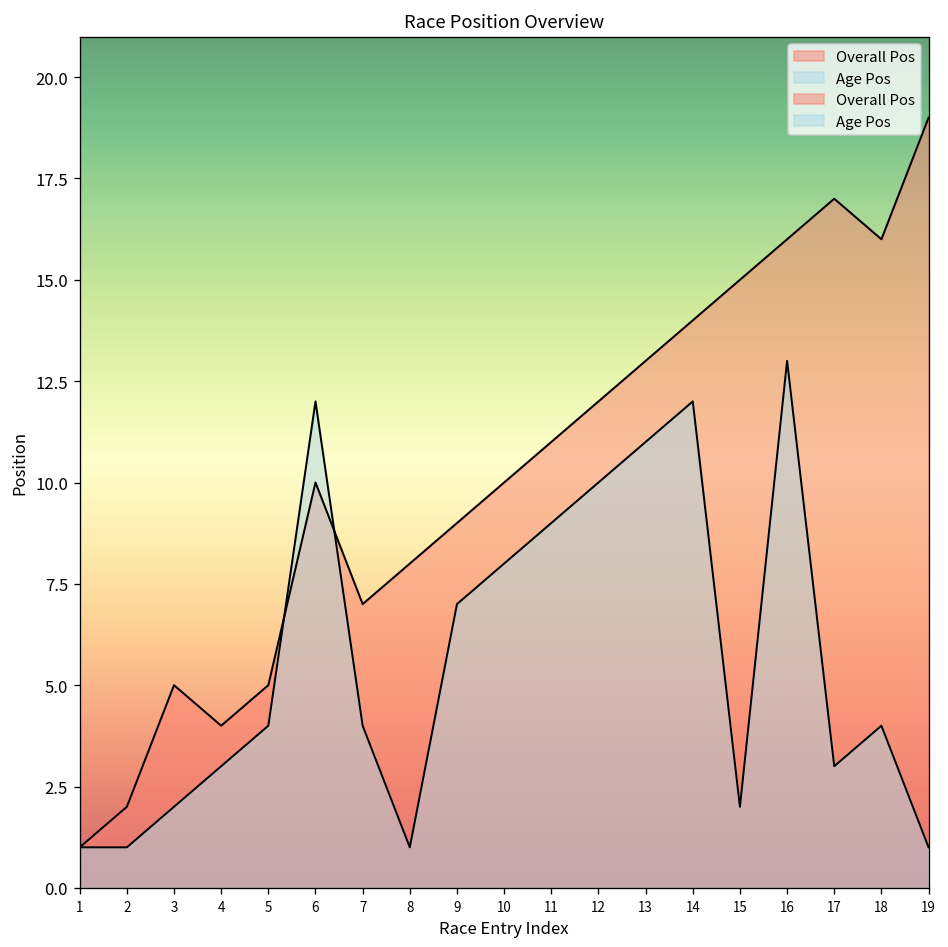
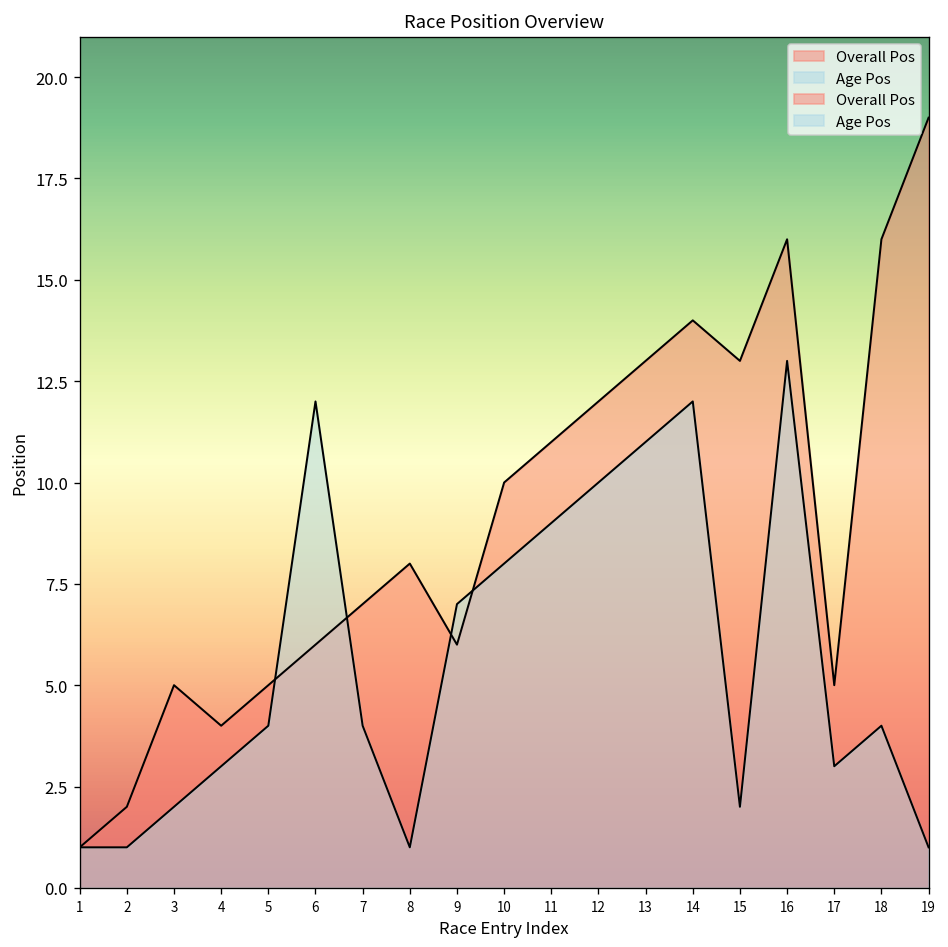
  {
    "Overall Pos": {
      "2": 2,
      "3": 5,
      "4": 4,
      "5": 5,
-     "6": 10,
+     "6": 6,
      "7": 7,
      "8": 8,
-     "9": 9,
+     "9": 6,
      "10": 10,
      "11": 11,
      "12": 12,
      "13": 13,
      "14": 14,
-     "15": 15,
+     "15": 13,
      "16": 16,
-     "17": 17,
+     "17": 5,
      "18": 16,
      "19": 19
    },
    "Age Pos": {
      "2": 1,
      "3": 2,
      "4": 3,
      "5": 4,
      "6": 12,
      "7": 4,
      "8": 1,
      "9": 7,
      "10": 8,
      "11": 9,
      "12": 10,
      "13": 11,
      "14": 12,
      "15": 2,
      "16": 13,
      "17": 3,
      "18": 4,
      "19": 1
    }
  }
